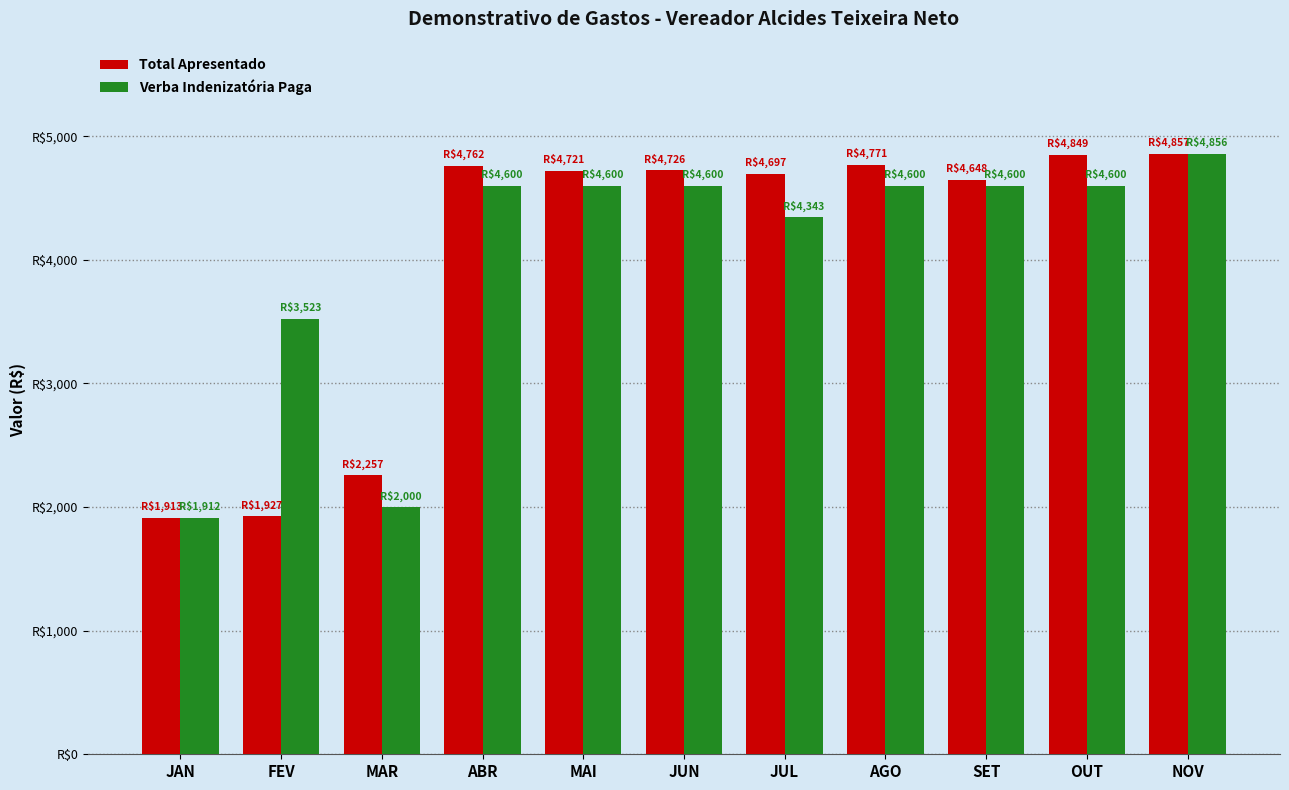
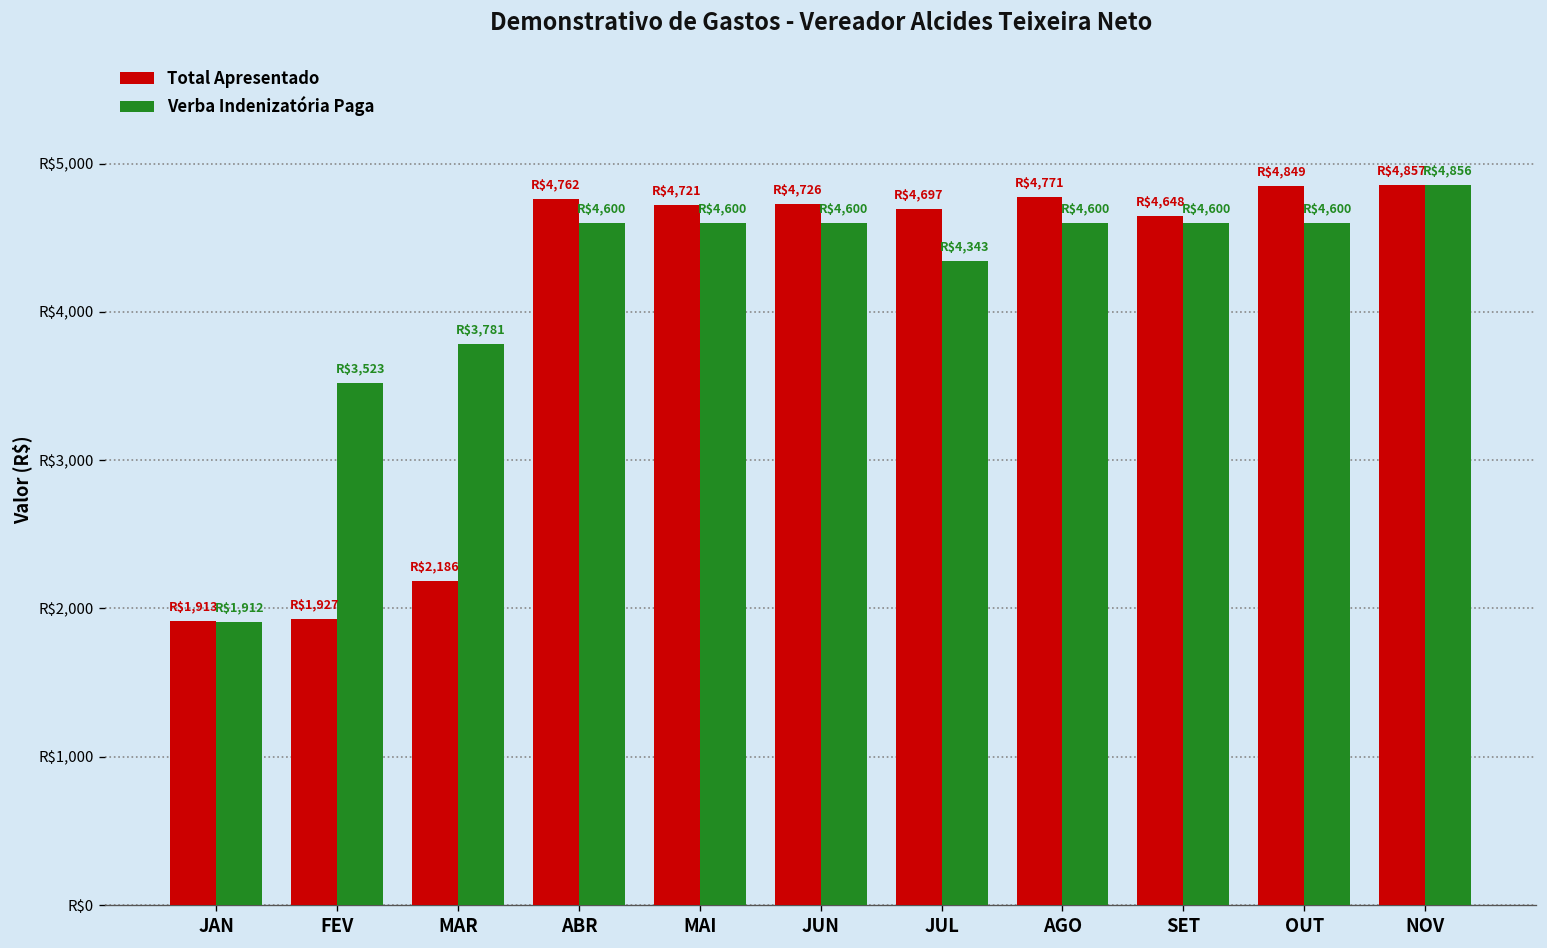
  {
    "Total Apresentado": {
      "JAN": "$1,913",
      "FEV": "$1,927",
-     "MAR": "$2,257",
+     "MAR": "$2,186",
      "ABR": "$4,762",
      "MAI": "$4,721",
      "JUN": "$4,726",
      "JUL": "$4,697",
      "AGO": "$4,771",
      "SET": "$4,648",
      "OUT": "$4,849",
      "NOV": "$4,857"
    },
    "Verba Indenizatória Paga": {
      "JAN": "$1,912",
      "FEV": "$3,523",
-     "MAR": "$2,000",
+     "MAR": "$3,781",
      "ABR": "$4,600",
      "MAI": "$4,600",
      "JUN": "$4,600",
      "JUL": "$4,343",
      "AGO": "$4,600",
      "SET": "$4,600",
      "OUT": "$4,600",
      "NOV": "$4,856"
    }
  }
